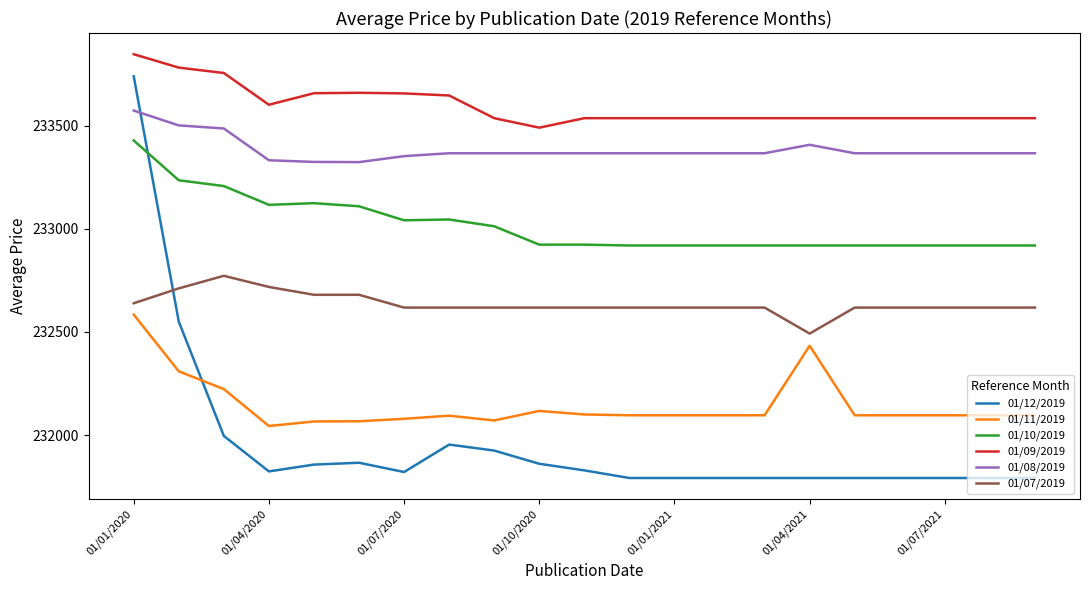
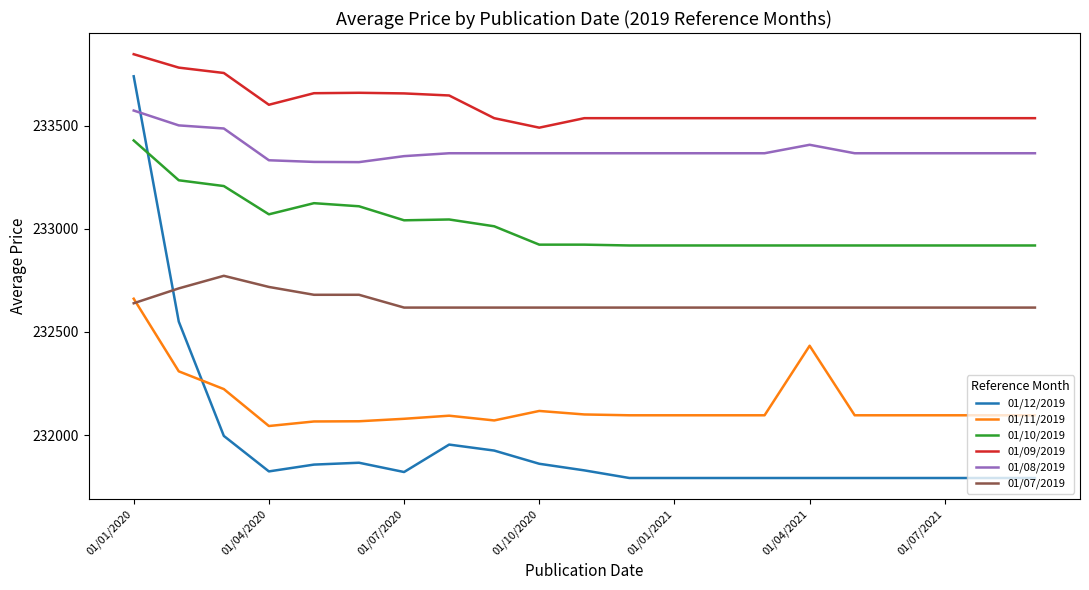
  {
    "01/12/2019": {
      "01/01/2020": 233740,
      "01/04/2020": 231820,
      "01/07/2020": 231820,
      "01/10/2020": 231860,
      "01/01/2021": 231790,
      "01/04/2021": 231790,
      "01/07/2021": 231790
    },
    "01/11/2019": {
-     "01/01/2020": 232580,
+     "01/01/2020": 232660,
      "01/04/2020": 232040,
      "01/07/2020": 232080,
      "01/10/2020": 232120,
      "01/01/2021": 232100,
      "01/04/2021": 232430,
      "01/07/2021": 232100
    },
    "01/10/2019": {
      "01/01/2020": 233430,
-     "01/04/2020": 233120,
+     "01/04/2020": 233070,
      "01/07/2020": 233040,
      "01/10/2020": 232920,
      "01/01/2021": 232920,
      "01/04/2021": 232920,
      "01/07/2021": 232920
    },
    "01/09/2019": {
      "01/01/2020": 233850,
      "01/04/2020": 233600,
      "01/07/2020": 233660,
      "01/10/2020": 233490,
      "01/01/2021": 233540,
      "01/04/2021": 233540,
      "01/07/2021": 233540
    },
    "01/08/2019": {
      "01/01/2020": 233570,
      "01/04/2020": 233330,
      "01/07/2020": 233350,
      "01/10/2020": 233370,
      "01/01/2021": 233370,
      "01/04/2021": 233410,
      "01/07/2021": 233370
    },
    "01/07/2019": {
      "01/01/2020": 232640,
      "01/04/2020": 232720,
      "01/07/2020": 232620,
      "01/10/2020": 232620,
      "01/01/2021": 232620,
-     "01/04/2021": 232490,
+     "01/04/2021": 232620,
      "01/07/2021": 232620
    }
  }
